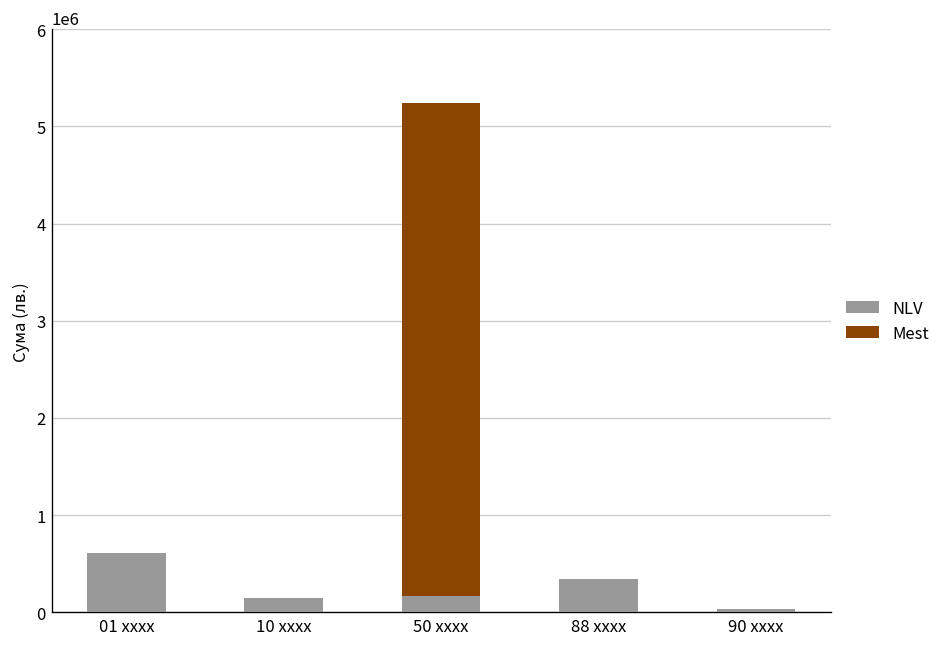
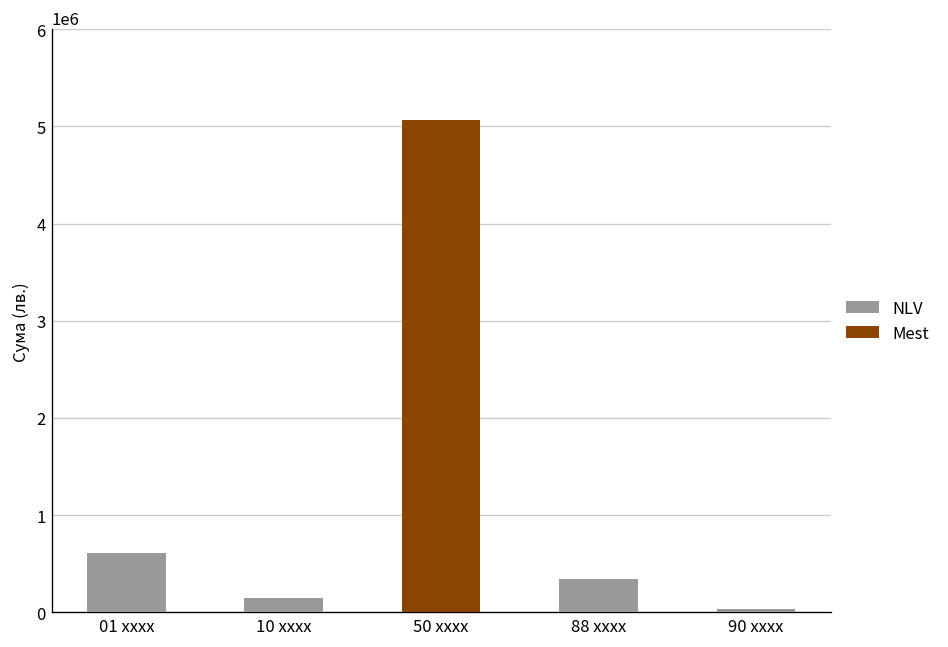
  {
    "NLV": {
      "01 xxxx": 600000,
      "10 xxxx": 100000,
-     "50 xxxx": 200000,
+     "50 xxxx": 0,
      "88 xxxx": 300000
    },
    "Mest": {
      "01 xxxx": 0,
      "50 xxxx": 5100000,
      "88 xxxx": 0,
      "90 xxxx": 0
    }
  }
